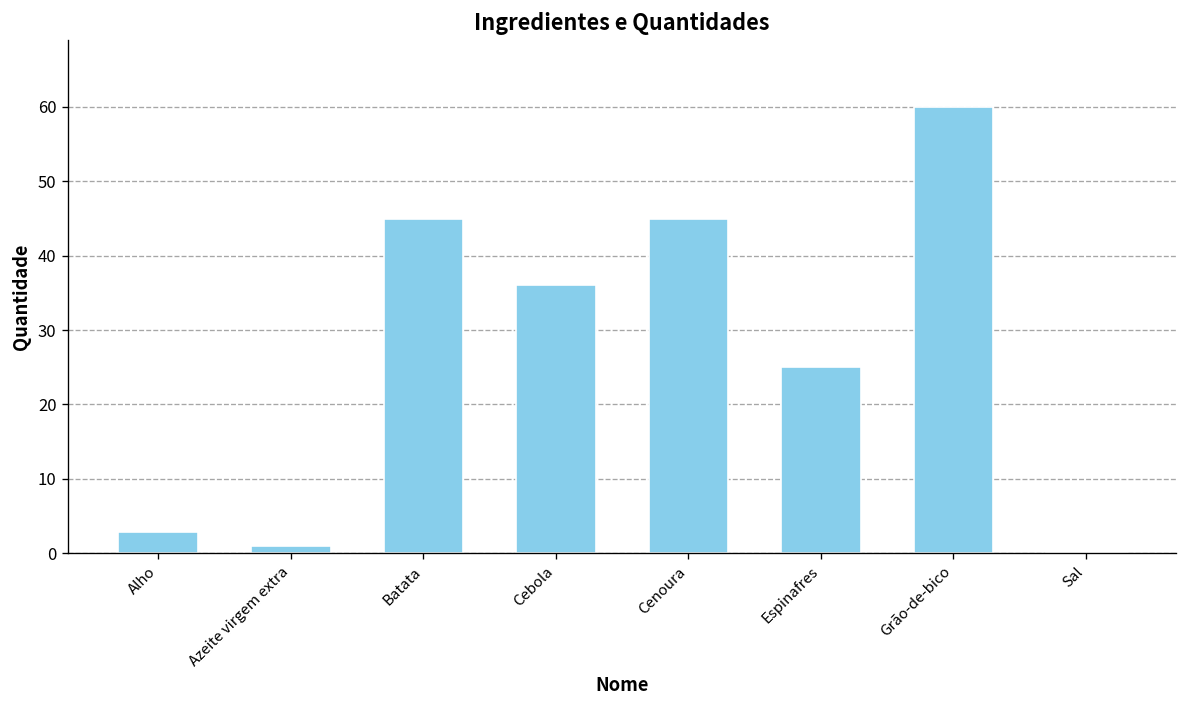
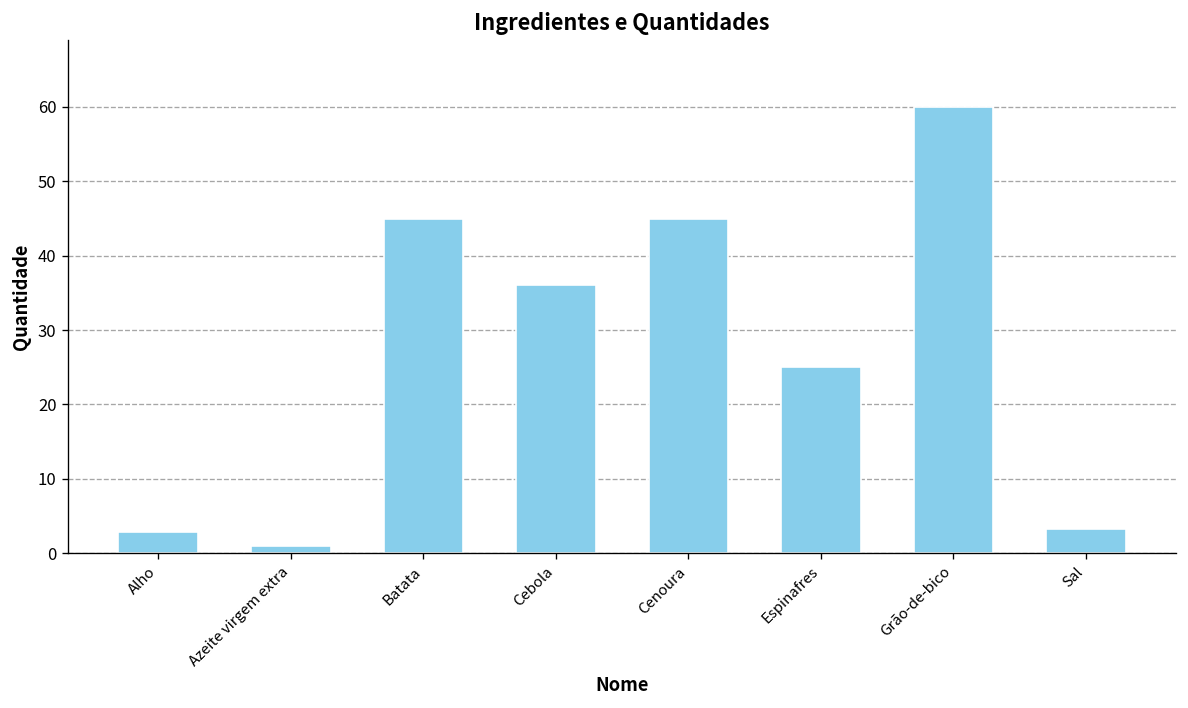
  {
    "Alho": 3,
    "Azeite virgem extra": 1,
    "Batata": 45,
    "Cebola": 36,
    "Cenoura": 45,
    "Espinafres": 25,
    "Grão-de-bico": 60,
-   "Sal": 0
+   "Sal": 3
  }
